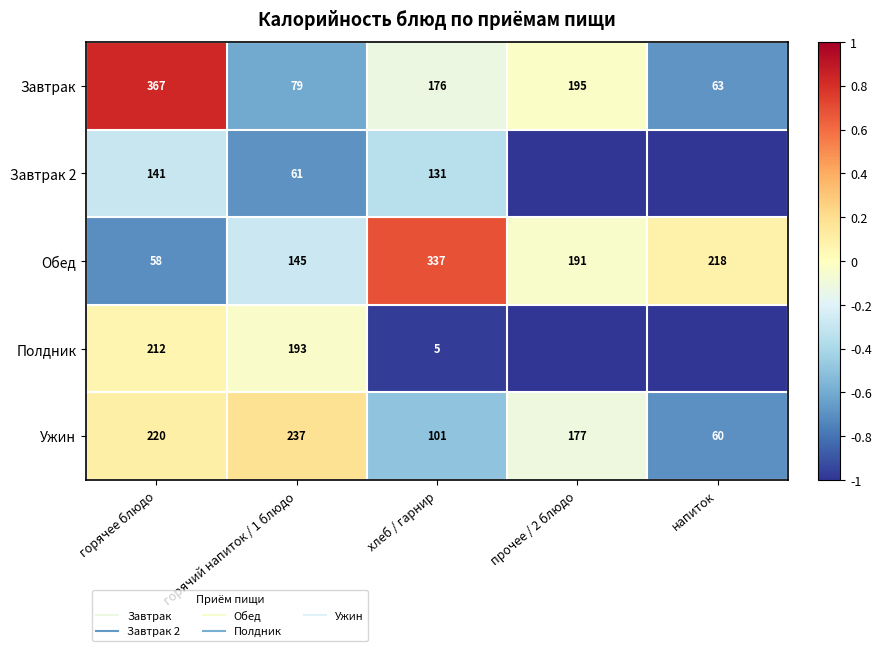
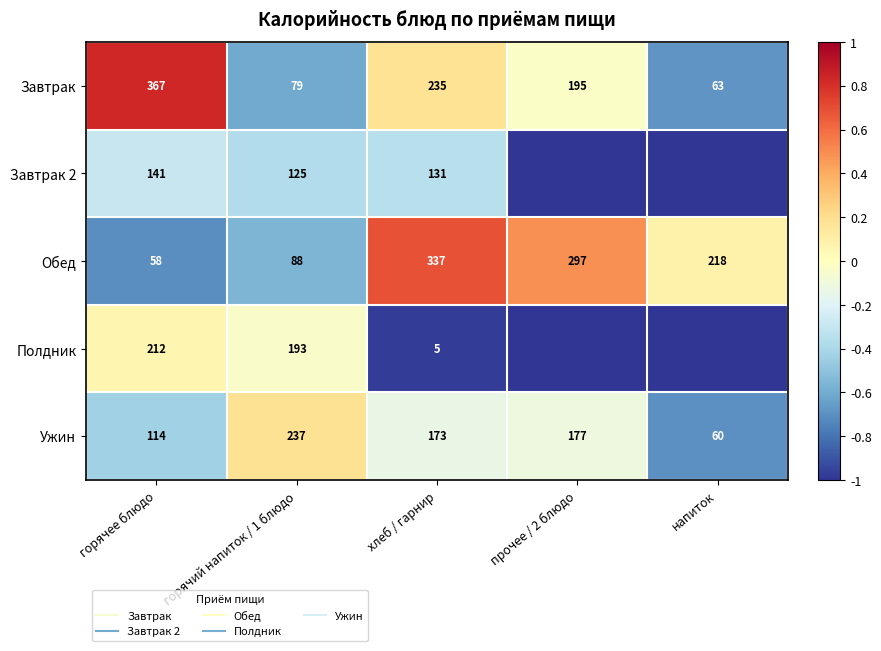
  {
    "Завтрак": {
      "горячее блюдо": 367,
      "горячий напиток / 1 блюдо": 79,
-     "хлеб / гарнир": 176,
+     "хлеб / гарнир": 235,
      "прочее / 2 блюдо": 195,
      "напиток": 63
    },
    "Завтрак 2": {
      "горячее блюдо": 141,
-     "горячий напиток / 1 блюдо": 61,
+     "горячий напиток / 1 блюдо": 125,
      "хлеб / гарнир": 131
    },
    "Обед": {
      "горячее блюдо": 58,
-     "горячий напиток / 1 блюдо": 145,
+     "горячий напиток / 1 блюдо": 88,
      "хлеб / гарнир": 337,
-     "прочее / 2 блюдо": 191,
+     "прочее / 2 блюдо": 297,
      "напиток": 218
    },
    "Полдник": {
      "горячее блюдо": 212,
      "горячий напиток / 1 блюдо": 193,
      "хлеб / гарнир": 5
    },
    "Ужин": {
-     "горячее блюдо": 220,
+     "горячее блюдо": 114,
      "горячий напиток / 1 блюдо": 237,
-     "хлеб / гарнир": 101,
+     "хлеб / гарнир": 173,
      "прочее / 2 блюдо": 177,
      "напиток": 60
    }
  }
